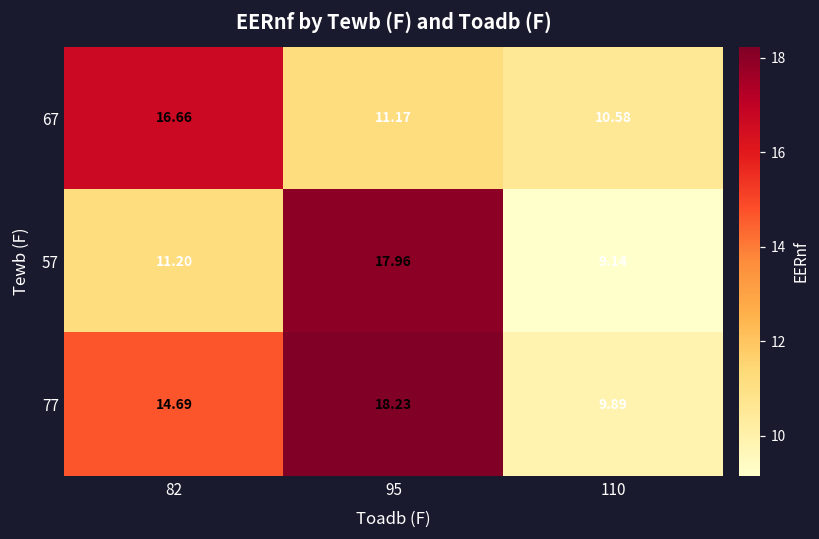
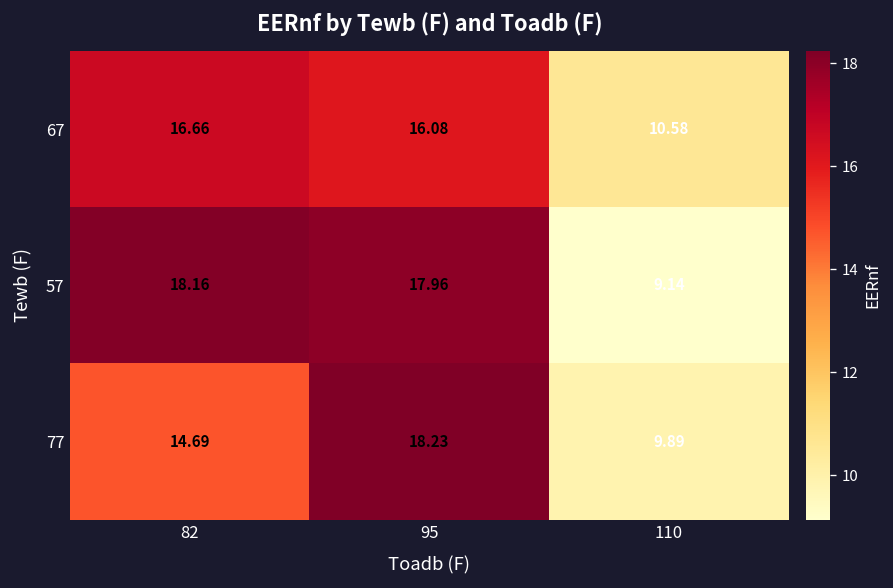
  {
    "67": {
      "82": 16.66,
-     "95": 11.17,
+     "95": 16.08,
      "110": 10.58
    },
    "57": {
-     "82": 11.20,
+     "82": 18.16,
      "95": 17.96,
      "110": 9.14
    },
    "77": {
      "82": 14.69,
      "95": 18.23,
      "110": 9.89
    }
  }
